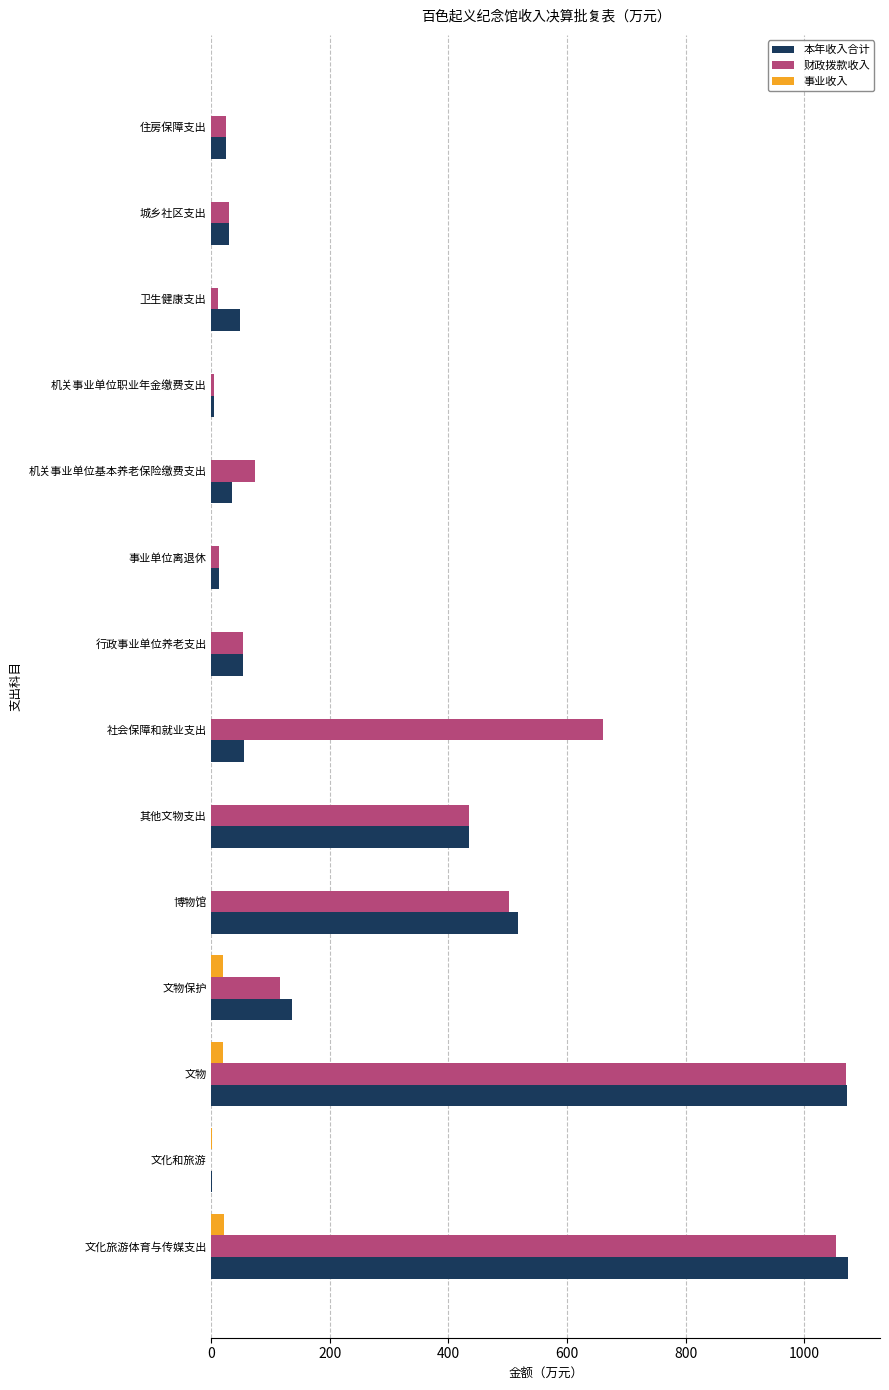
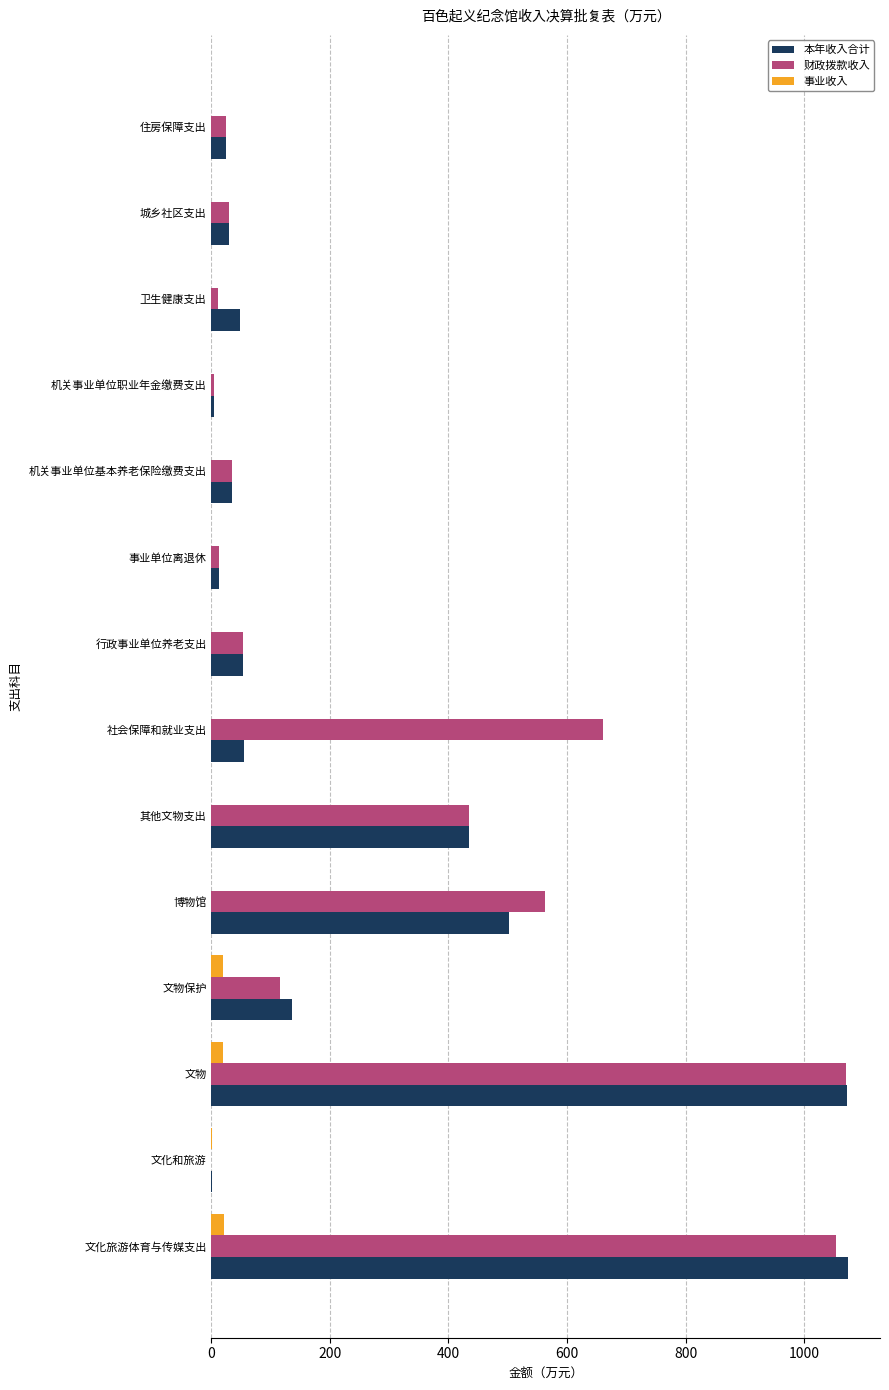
  {
    "本年收入合计": {
      "住房保障支出": 20,
      "城乡社区支出": 30,
      "卫生健康支出": 50,
      "机关事业单位职业年金缴费支出": 0,
      "机关事业单位基本养老保险缴费支出": 40,
      "事业单位离退休": 10,
      "行政事业单位养老支出": 50,
      "社会保障和就业支出": 50,
      "其他文物支出": 430,
-     "博物馆": 520,
+     "博物馆": 500,
      "文物保护": 140,
      "文物": 1070,
      "文化旅游体育与传媒支出": 1070
    },
    "财政拨款收入": {
      "住房保障支出": 20,
      "城乡社区支出": 30,
      "卫生健康支出": 10,
      "机关事业单位职业年金缴费支出": 0,
-     "机关事业单位基本养老保险缴费支出": 70,
+     "机关事业单位基本养老保险缴费支出": 40,
      "事业单位离退休": 10,
      "行政事业单位养老支出": 50,
      "社会保障和就业支出": 660,
      "其他文物支出": 430,
-     "博物馆": 500,
+     "博物馆": 560,
      "文物保护": 120,
      "文物": 1070,
      "文化和旅游": 0,
      "文化旅游体育与传媒支出": 1050
    },
    "事业收入": {
      "住房保障支出": 0,
      "城乡社区支出": 0,
      "卫生健康支出": 0,
      "机关事业单位职业年金缴费支出": 0,
      "机关事业单位基本养老保险缴费支出": 0,
      "事业单位离退休": 0,
      "行政事业单位养老支出": 0,
      "社会保障和就业支出": 0,
      "其他文物支出": 0,
      "博物馆": 0,
      "文物保护": 20,
      "文物": 20,
      "文化旅游体育与传媒支出": 20
    }
  }
